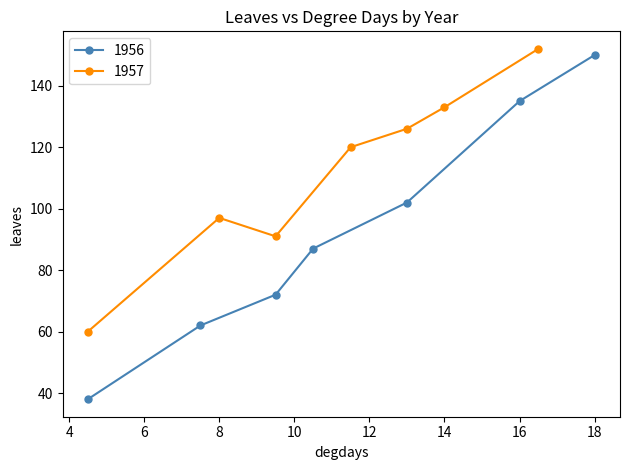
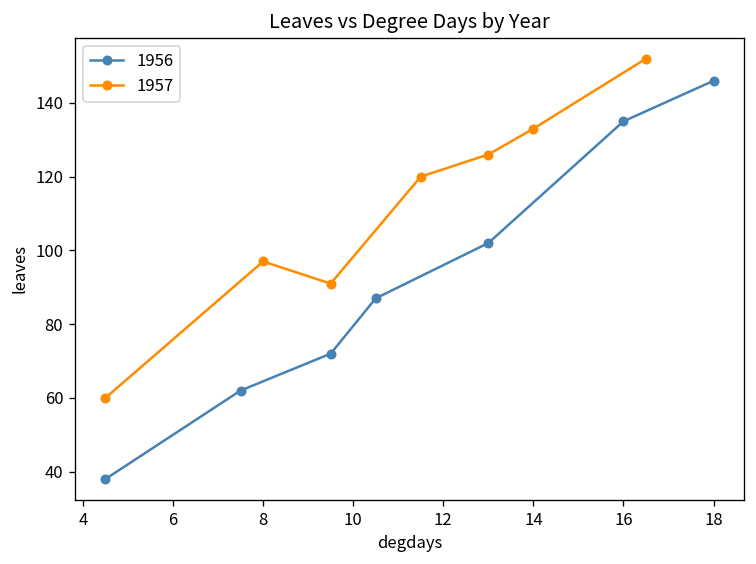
  {
    "1956": {
      "16": 135,
-     "18": 150
+     "18": 146
    },
    "1957": {
      "8": 97,
      "14": 133
    }
  }
